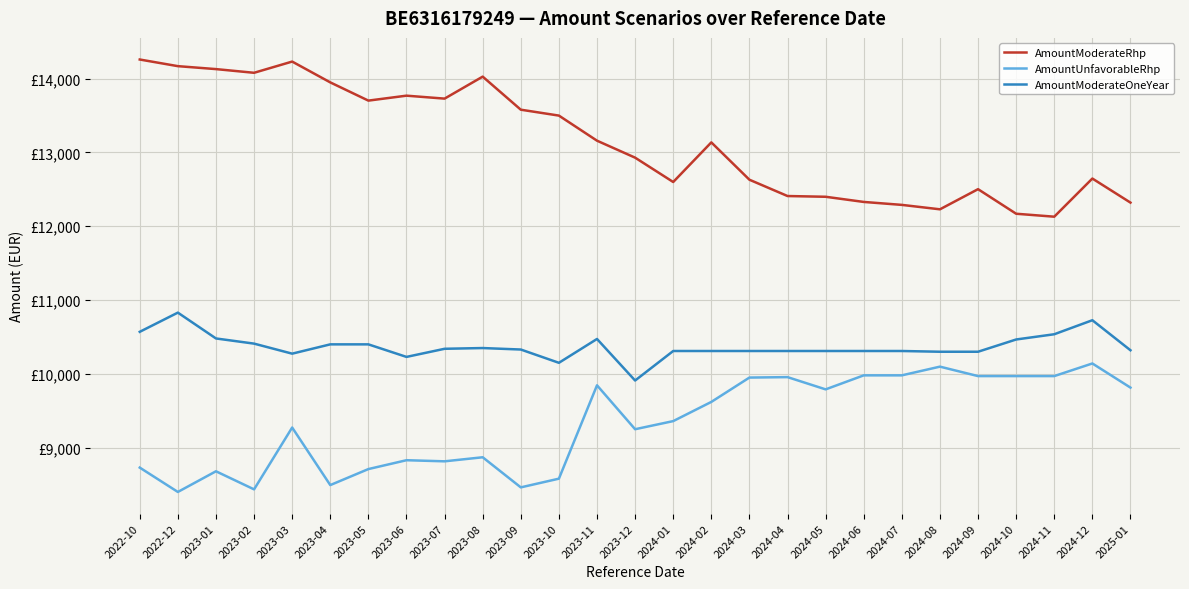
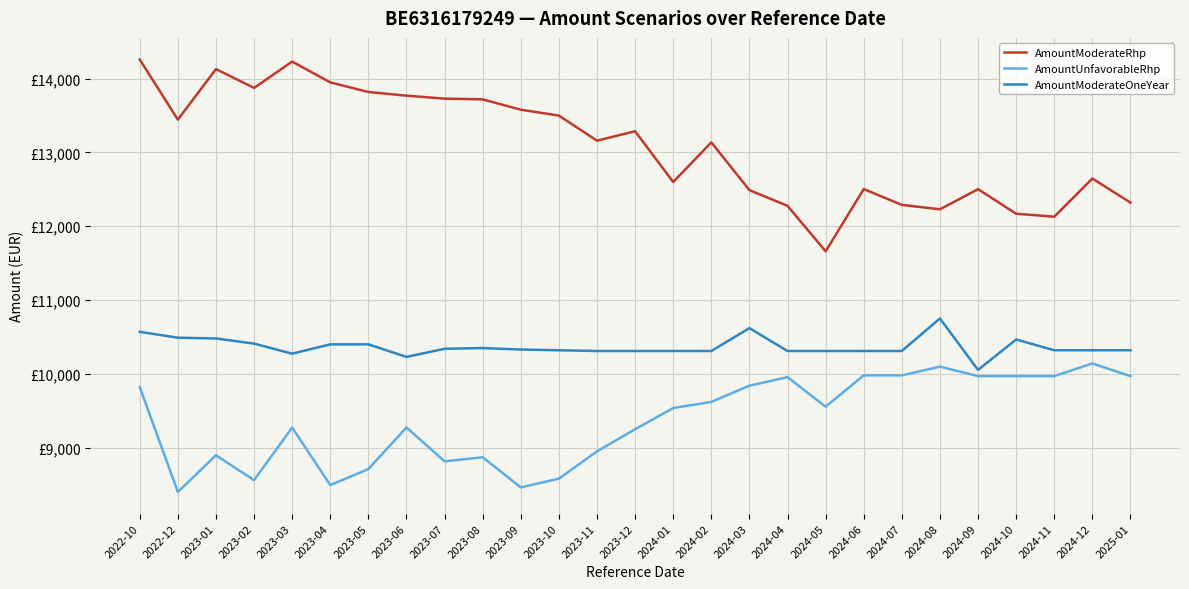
  {
    "AmountModerateRhp": {
      "2022-10": "£14,300",
-     "2022-12": "£14,200",
+     "2022-12": "£13,400",
      "2023-01": "£14,100",
-     "2023-02": "£14,100",
+     "2023-02": "£13,900",
      "2023-03": "£14,200",
      "2023-04": "£14,000",
-     "2023-05": "£13,700",
+     "2023-05": "£13,800",
      "2023-06": "£13,800",
      "2023-07": "£13,700",
-     "2023-08": "£14,000",
+     "2023-08": "£13,700",
      "2023-09": "£13,600",
      "2023-10": "£13,500",
      "2023-11": "£13,200",
-     "2023-12": "£12,900",
+     "2023-12": "£13,300",
      "2024-01": "£12,600",
      "2024-02": "£13,100",
-     "2024-03": "£12,600",
-     "2024-04": "£12,400",
-     "2024-05": "£12,400",
-     "2024-06": "£12,300",
+     "2024-03": "£12,500",
+     "2024-04": "£12,300",
+     "2024-05": "£11,700",
+     "2024-06": "£12,500",
      "2024-07": "£12,300",
      "2024-08": "£12,200",
      "2024-09": "£12,500",
      "2024-10": "£12,200",
      "2024-11": "£12,100",
      "2024-12": "£12,600",
      "2025-01": "£12,300"
    },
    "AmountUnfavorableRhp": {
-     "2022-10": "£8,700",
+     "2022-10": "£9,800",
      "2022-12": "£8,400",
-     "2023-01": "£8,700",
-     "2023-02": "£8,400",
+     "2023-01": "£8,900",
+     "2023-02": "£8,600",
      "2023-03": "£9,300",
      "2023-04": "£8,500",
      "2023-05": "£8,700",
-     "2023-06": "£8,800",
+     "2023-06": "£9,300",
      "2023-07": "£8,800",
      "2023-08": "£8,900",
      "2023-09": "£8,500",
      "2023-10": "£8,600",
-     "2023-11": "£9,800",
+     "2023-11": "£9,000",
      "2023-12": "£9,300",
-     "2024-01": "£9,400",
+     "2024-01": "£9,500",
      "2024-02": "£9,600",
-     "2024-03": "£10,000",
+     "2024-03": "£9,800",
      "2024-04": "£10,000",
-     "2024-05": "£9,800",
+     "2024-05": "£9,600",
      "2024-06": "£10,000",
      "2024-07": "£10,000",
      "2024-08": "£10,100",
      "2024-09": "£10,000",
      "2024-10": "£10,000",
      "2024-11": "£10,000",
      "2024-12": "£10,100",
-     "2025-01": "£9,800"
+     "2025-01": "£10,000"
    },
    "AmountModerateOneYear": {
      "2022-10": "£10,600",
-     "2022-12": "£10,800",
+     "2022-12": "£10,500",
      "2023-01": "£10,500",
      "2023-02": "£10,400",
      "2023-03": "£10,300",
      "2023-04": "£10,400",
      "2023-05": "£10,400",
      "2023-06": "£10,200",
      "2023-07": "£10,300",
      "2023-08": "£10,400",
      "2023-09": "£10,300",
-     "2023-10": "£10,200",
-     "2023-11": "£10,500",
-     "2023-12": "£9,900",
+     "2023-10": "£10,300",
+     "2023-11": "£10,300",
+     "2023-12": "£10,300",
      "2024-01": "£10,300",
      "2024-02": "£10,300",
-     "2024-03": "£10,300",
+     "2024-03": "£10,600",
      "2024-04": "£10,300",
      "2024-05": "£10,300",
      "2024-06": "£10,300",
      "2024-07": "£10,300",
-     "2024-08": "£10,300",
-     "2024-09": "£10,300",
+     "2024-08": "£10,800",
+     "2024-09": "£10,100",
      "2024-10": "£10,500",
-     "2024-11": "£10,500",
-     "2024-12": "£10,700",
+     "2024-11": "£10,300",
+     "2024-12": "£10,300",
      "2025-01": "£10,300"
    }
  }
